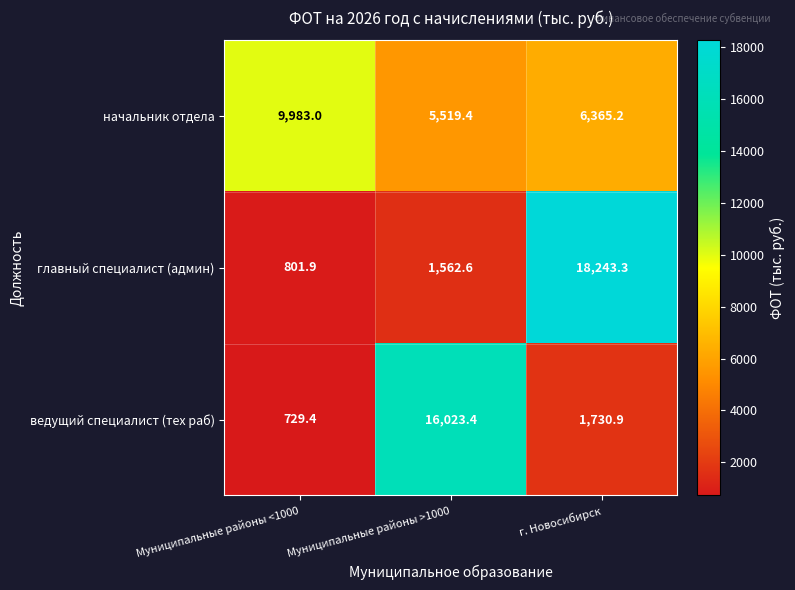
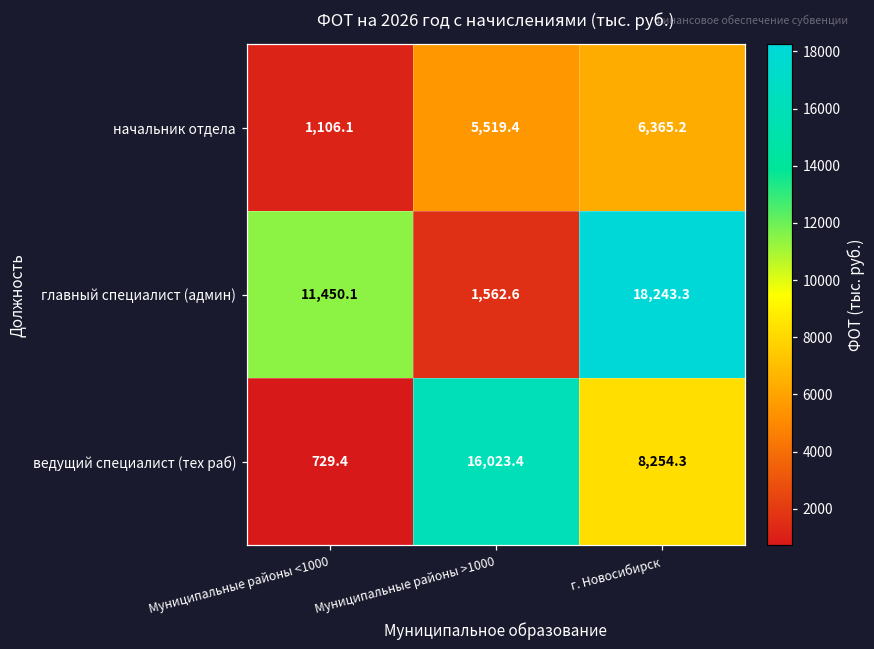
  {
    "начальник отдела": {
-     "Муниципальные районы <1000": "9,983.0",
+     "Муниципальные районы <1000": "1,106.1",
      "Муниципальные районы >1000": "5,519.4",
      "г. Новосибирск": "6,365.2"
    },
    "главный специалист (админ)": {
-     "Муниципальные районы <1000": "801.9",
+     "Муниципальные районы <1000": "11,450.1",
      "Муниципальные районы >1000": "1,562.6",
      "г. Новосибирск": "18,243.3"
    },
    "ведущий специалист (тех раб)": {
      "Муниципальные районы <1000": "729.4",
      "Муниципальные районы >1000": "16,023.4",
-     "г. Новосибирск": "1,730.9"
+     "г. Новосибирск": "8,254.3"
    }
  }
